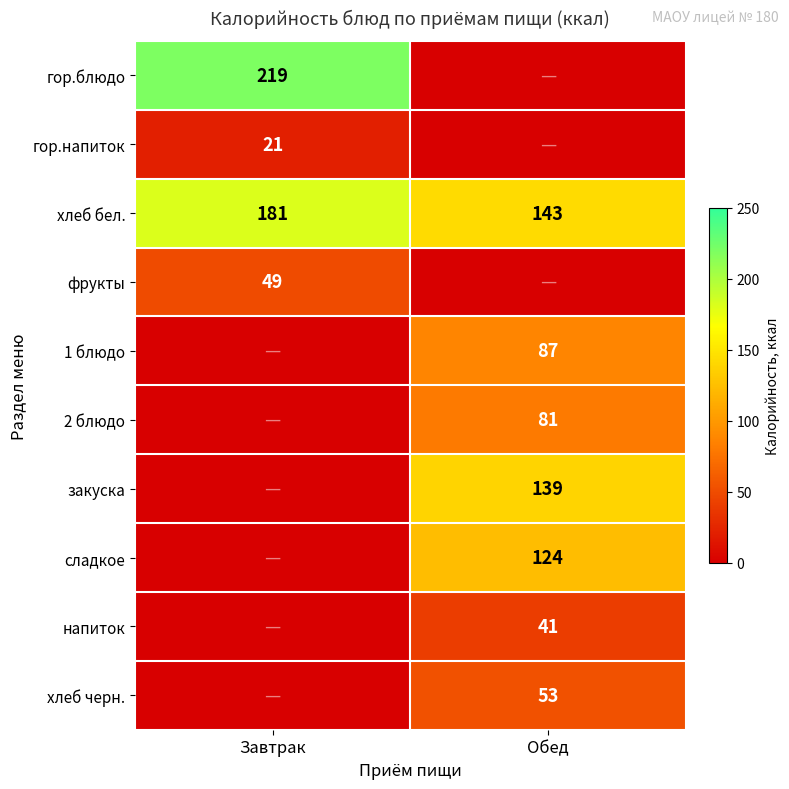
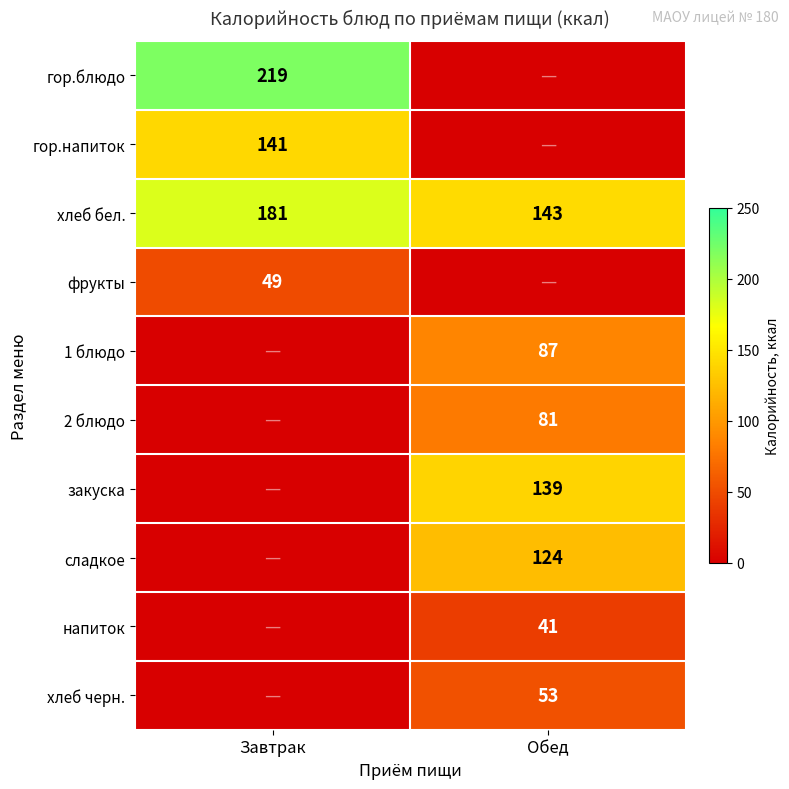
  {
    "гор.блюдо": {
      "Завтрак": 219
    },
    "гор.напиток": {
-     "Завтрак": 21
+     "Завтрак": 141
    },
    "хлеб бел.": {
      "Завтрак": 181,
      "Обед": 143
    },
    "фрукты": {
      "Завтрак": 49
    },
    "1 блюдо": {
      "Обед": 87
    },
    "2 блюдо": {
      "Обед": 81
    },
    "закуска": {
      "Обед": 139
    },
    "сладкое": {
      "Обед": 124
    },
    "напиток": {
      "Обед": 41
    },
    "хлеб черн.": {
      "Обед": 53
    }
  }
